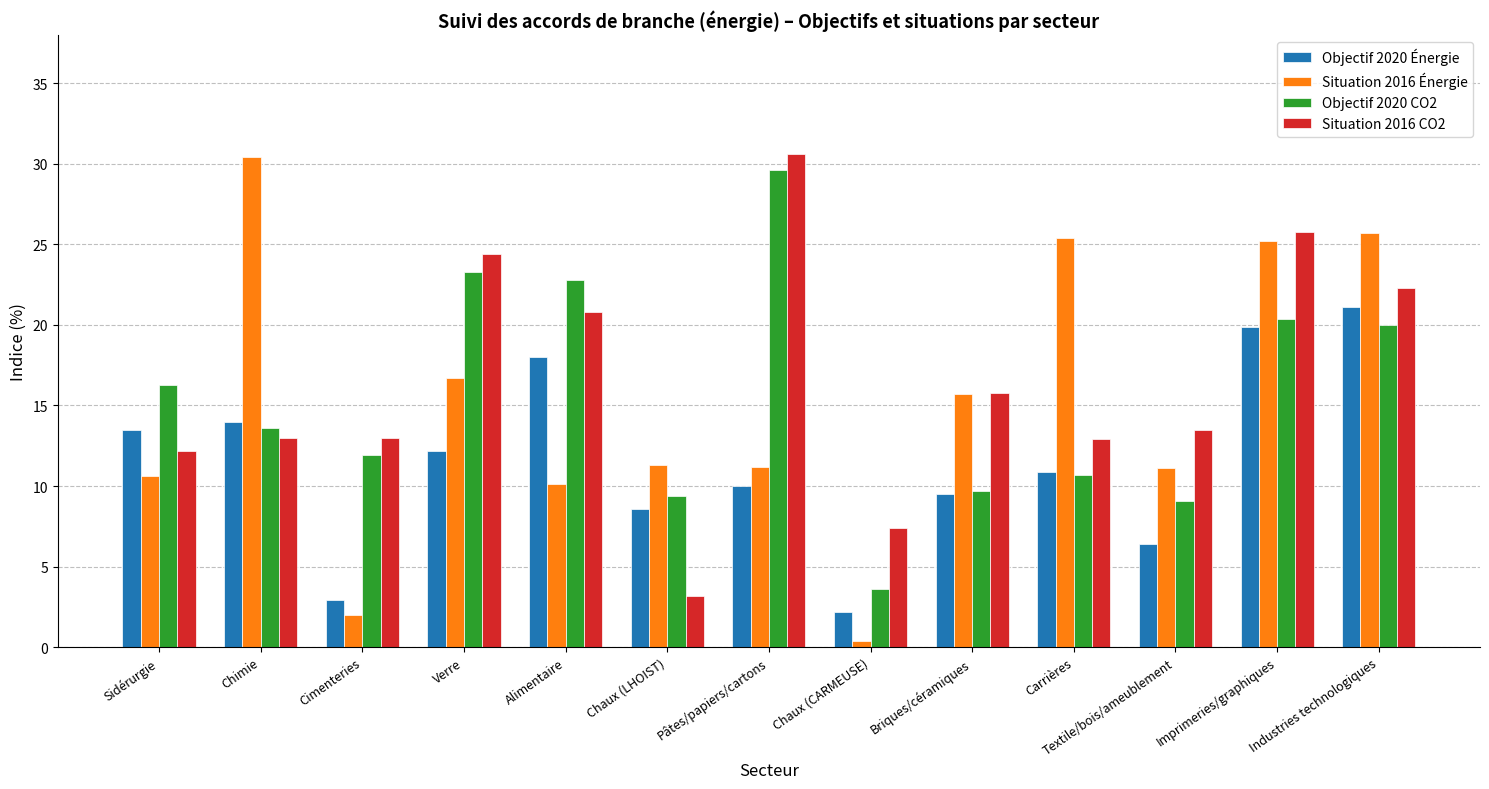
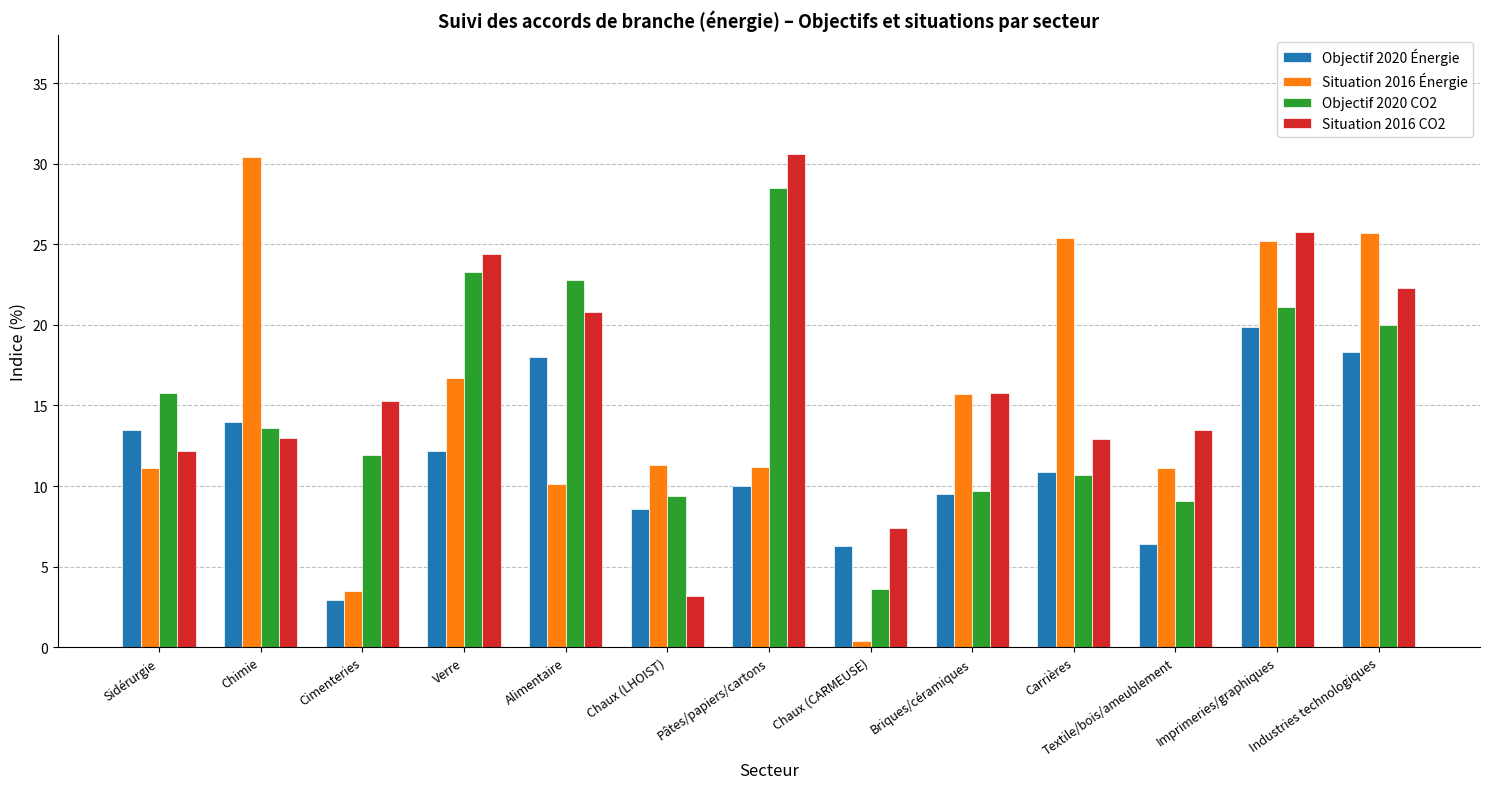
  {
    "Objectif 2020 Énergie": {
      "Sidérurgie": 13.5,
      "Chimie": 14.0,
      "Cimenteries": 2.9,
      "Verre": 12.2,
      "Alimentaire": 18.0,
      "Chaux (LHOIST)": 8.6,
      "Pâtes/papiers/cartons": 10.0,
-     "Chaux (CARMEUSE)": 2.2,
+     "Chaux (CARMEUSE)": 6.3,
      "Briques/céramiques": 9.5,
      "Carrières": 10.9,
      "Textile/bois/ameublement": 6.4,
      "Imprimeries/graphiques": 19.9,
-     "Industries technologiques": 21.1
+     "Industries technologiques": 18.3
    },
    "Situation 2016 Énergie": {
-     "Sidérurgie": 10.6,
+     "Sidérurgie": 11.1,
      "Chimie": 30.4,
-     "Cimenteries": 2.0,
+     "Cimenteries": 3.5,
      "Verre": 16.7,
      "Alimentaire": 10.1,
      "Chaux (LHOIST)": 11.3,
      "Pâtes/papiers/cartons": 11.2,
      "Chaux (CARMEUSE)": 0.4,
      "Briques/céramiques": 15.7,
      "Carrières": 25.4,
      "Textile/bois/ameublement": 11.1,
      "Imprimeries/graphiques": 25.2,
      "Industries technologiques": 25.7
    },
    "Objectif 2020 CO2": {
-     "Sidérurgie": 16.3,
+     "Sidérurgie": 15.8,
      "Chimie": 13.6,
      "Cimenteries": 11.9,
      "Verre": 23.3,
      "Alimentaire": 22.8,
      "Chaux (LHOIST)": 9.4,
-     "Pâtes/papiers/cartons": 29.6,
+     "Pâtes/papiers/cartons": 28.5,
      "Chaux (CARMEUSE)": 3.6,
      "Briques/céramiques": 9.7,
      "Carrières": 10.7,
      "Textile/bois/ameublement": 9.1,
-     "Imprimeries/graphiques": 20.4,
+     "Imprimeries/graphiques": 21.1,
      "Industries technologiques": 20.0
    },
    "Situation 2016 CO2": {
      "Sidérurgie": 12.2,
      "Chimie": 13.0,
-     "Cimenteries": 13.0,
+     "Cimenteries": 15.3,
      "Verre": 24.4,
      "Alimentaire": 20.8,
      "Chaux (LHOIST)": 3.2,
      "Pâtes/papiers/cartons": 30.6,
      "Chaux (CARMEUSE)": 7.4,
      "Briques/céramiques": 15.8,
      "Carrières": 12.9,
      "Textile/bois/ameublement": 13.5,
      "Imprimeries/graphiques": 25.8,
      "Industries technologiques": 22.3
    }
  }
